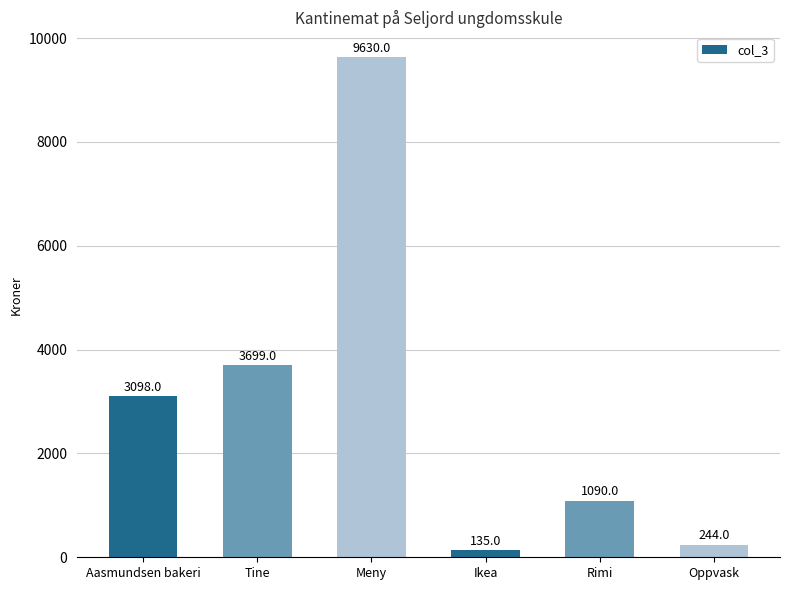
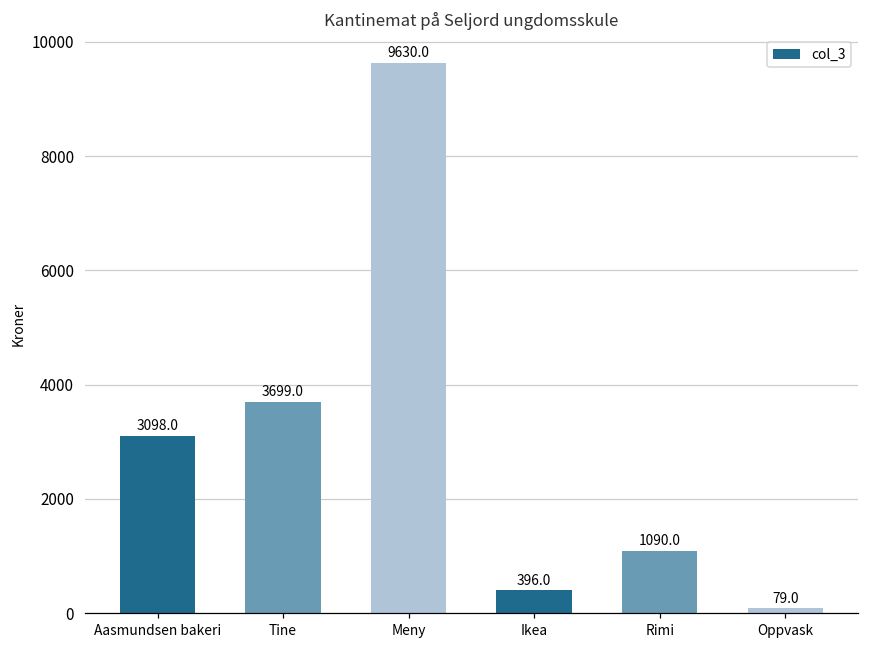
  {
    "Aasmundsen bakeri": 3098.0,
    "Tine": 3699.0,
    "Meny": 9630.0,
-   "Ikea": 135.0,
+   "Ikea": 396.0,
    "Rimi": 1090.0,
-   "Oppvask": 244.0
+   "Oppvask": 79.0
  }
